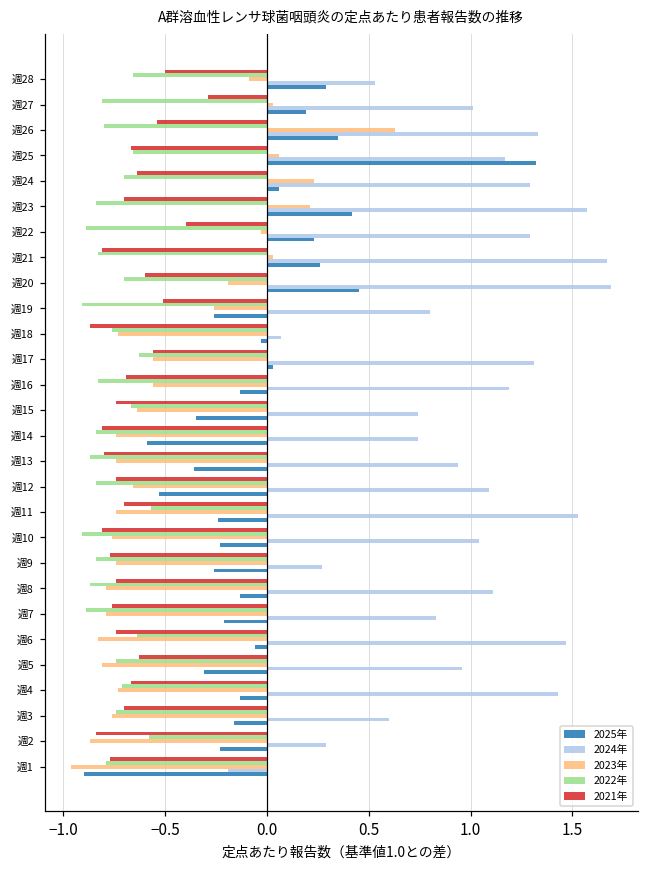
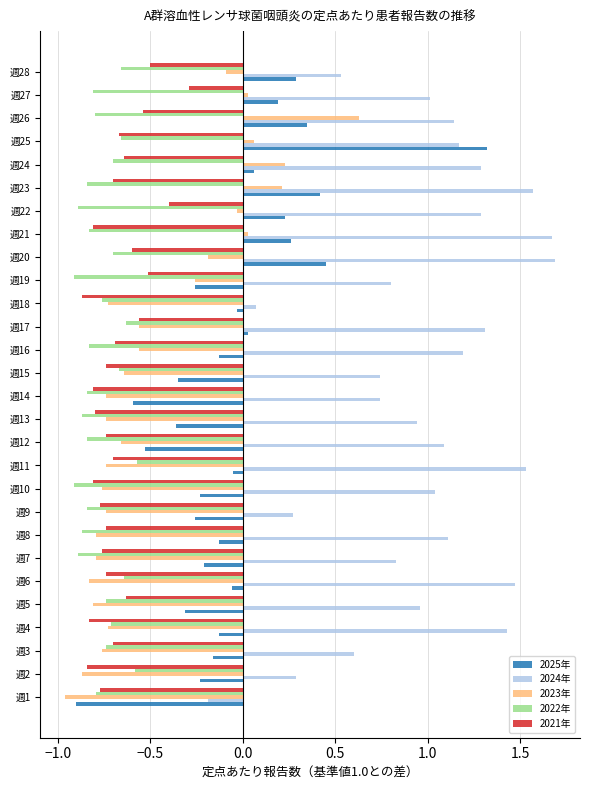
  {
    "2025年": {
      "週28": 0.29,
      "週27": 0.19,
      "週26": 0.35,
      "週25": 1.32,
      "週24": 0.06,
      "週23": 0.42,
      "週22": 0.23,
      "週21": 0.26,
      "週20": 0.45,
      "週19": -0.26,
      "週18": -0.03,
      "週17": 0.03,
      "週16": -0.13,
      "週15": -0.35,
      "週14": -0.59,
      "週13": -0.36,
      "週12": -0.53,
-     "週11": -0.24,
+     "週11": -0.05,
      "週10": -0.23,
      "週9": -0.26,
      "週8": -0.13,
      "週7": -0.21,
      "週6": -0.06,
      "週5": -0.31,
      "週4": -0.13,
      "週3": -0.16,
      "週2": -0.23,
      "週1": -0.90
    },
    "2024年": {
      "週28": 0.53,
      "週27": 1.01,
-     "週26": 1.33,
+     "週26": 1.14,
      "週25": 1.17,
      "週24": 1.29,
      "週23": 1.57,
      "週22": 1.29,
      "週21": 1.67,
      "週20": 1.69,
      "週19": 0.80,
      "週18": 0.07,
      "週17": 1.31,
      "週16": 1.19,
      "週15": 0.74,
      "週14": 0.74,
      "週13": 0.94,
      "週12": 1.09,
      "週11": 1.53,
      "週10": 1.04,
      "週9": 0.27,
      "週8": 1.11,
      "週7": 0.83,
      "週6": 1.47,
      "週5": 0.96,
      "週4": 1.43,
      "週3": 0.60,
      "週2": 0.29,
      "週1": -0.19
    },
    "2023年": {
      "週28": -0.09,
      "週27": 0.03,
      "週26": 0.63,
      "週25": 0.06,
      "週24": 0.23,
      "週23": 0.21,
      "週22": -0.03,
      "週21": 0.03,
      "週20": -0.19,
      "週19": -0.26,
      "週18": -0.73,
      "週17": -0.56,
      "週16": -0.56,
      "週15": -0.64,
      "週14": -0.74,
      "週13": -0.74,
      "週12": -0.66,
      "週11": -0.74,
      "週10": -0.76,
      "週9": -0.74,
      "週8": -0.79,
      "週7": -0.79,
      "週6": -0.83,
      "週5": -0.81,
      "週4": -0.73,
      "週3": -0.76,
      "週2": -0.87,
      "週1": -0.96
    },
    "2022年": {
      "週28": -0.66,
      "週27": -0.81,
      "週26": -0.80,
      "週25": -0.66,
      "週24": -0.70,
      "週23": -0.84,
      "週22": -0.89,
      "週21": -0.83,
      "週20": -0.70,
      "週19": -0.91,
      "週18": -0.76,
      "週17": -0.63,
      "週16": -0.83,
      "週15": -0.67,
      "週14": -0.84,
      "週13": -0.87,
      "週12": -0.84,
      "週11": -0.57,
      "週10": -0.91,
      "週9": -0.84,
      "週8": -0.87,
      "週7": -0.89,
      "週6": -0.64,
      "週5": -0.74,
      "週4": -0.71,
      "週3": -0.74,
      "週2": -0.58,
      "週1": -0.79
    },
    "2021年": {
      "週28": -0.50,
      "週27": -0.29,
      "週26": -0.54,
      "週25": -0.67,
      "週24": -0.64,
      "週23": -0.70,
      "週22": -0.40,
      "週21": -0.81,
      "週20": -0.60,
      "週19": -0.51,
      "週18": -0.87,
      "週17": -0.56,
      "週16": -0.69,
      "週15": -0.74,
      "週14": -0.81,
      "週13": -0.80,
      "週12": -0.74,
      "週11": -0.70,
      "週10": -0.81,
      "週9": -0.77,
      "週8": -0.74,
      "週7": -0.76,
      "週6": -0.74,
      "週5": -0.63,
-     "週4": -0.67,
+     "週4": -0.83,
      "週3": -0.70,
      "週2": -0.84,
      "週1": -0.77
    }
  }
